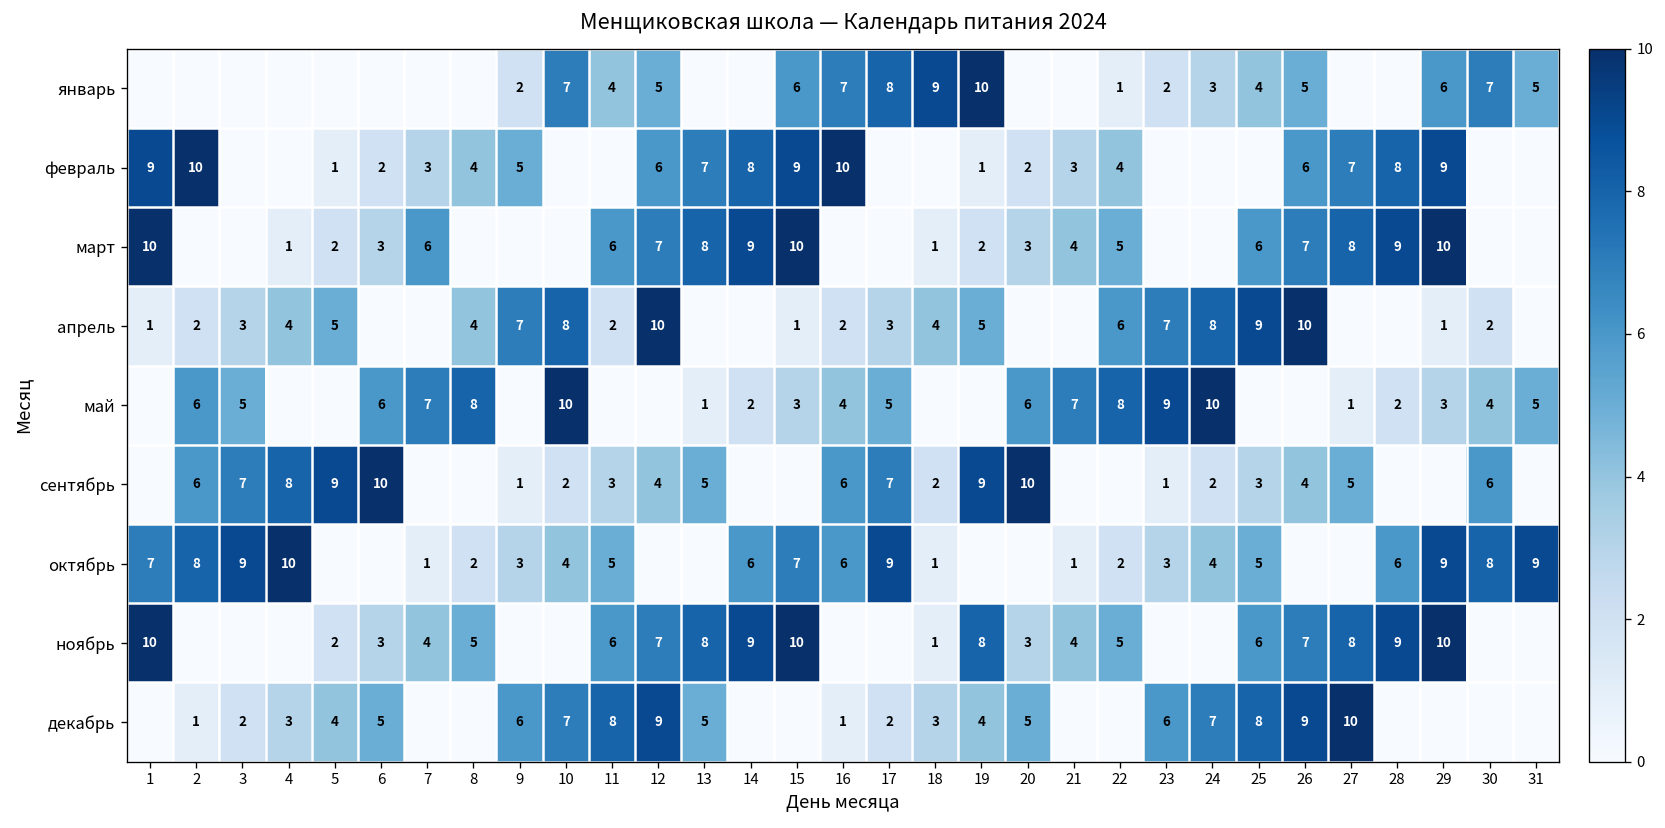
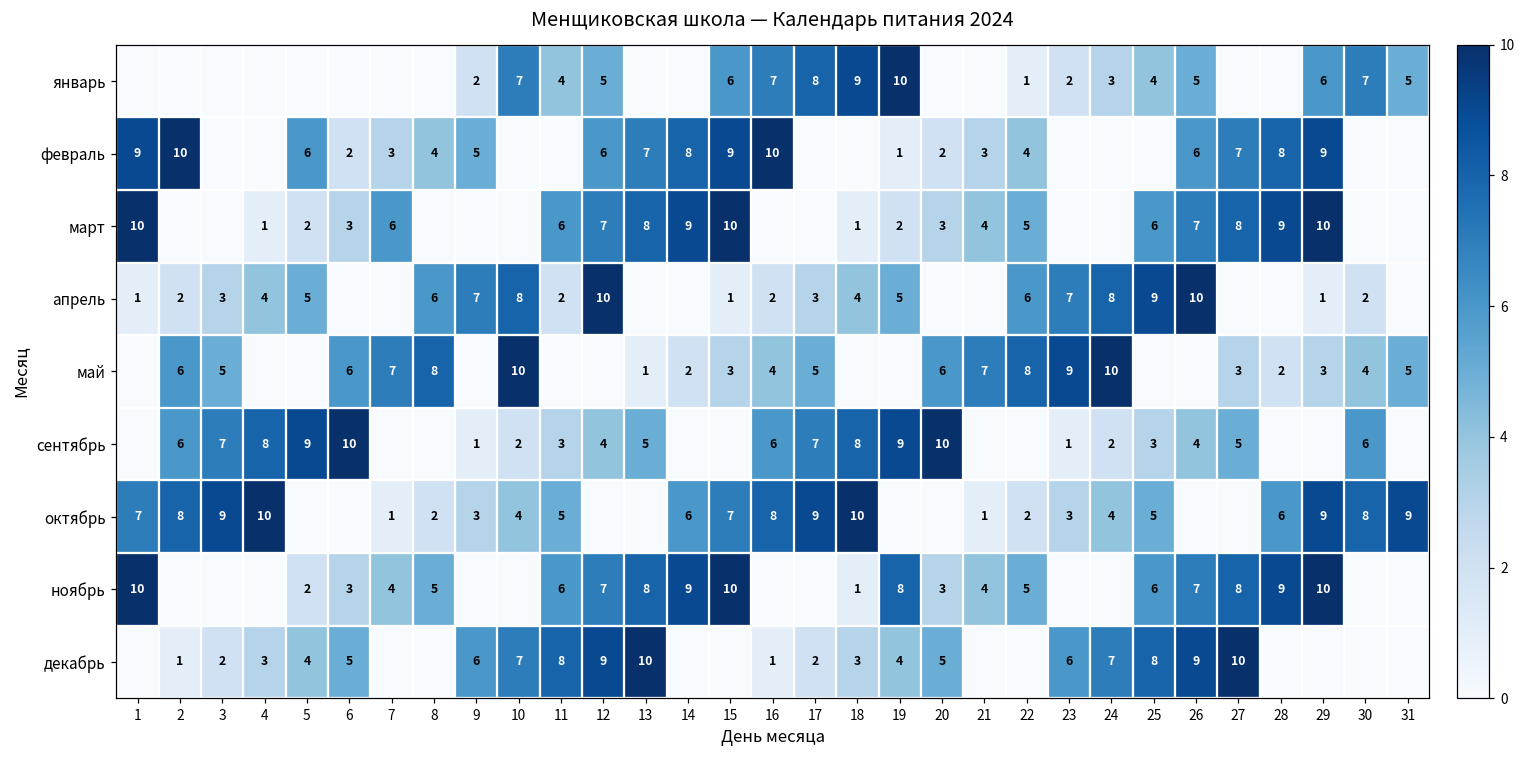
  {
    "январь": {
      "9": 2,
      "10": 7,
      "11": 4,
      "12": 5,
      "15": 6,
      "16": 7,
      "17": 8,
      "18": 9,
      "19": 10,
      "22": 1,
      "23": 2,
      "24": 3,
      "25": 4,
      "26": 5,
      "29": 6,
      "30": 7,
      "31": 5
    },
    "февраль": {
      "1": 9,
      "2": 10,
-     "5": 1,
+     "5": 6,
      "6": 2,
      "7": 3,
      "8": 4,
      "9": 5,
      "12": 6,
      "13": 7,
      "14": 8,
      "15": 9,
      "16": 10,
      "19": 1,
      "20": 2,
      "21": 3,
      "22": 4,
      "26": 6,
      "27": 7,
      "28": 8,
      "29": 9
    },
    "март": {
      "1": 10,
      "4": 1,
      "5": 2,
      "6": 3,
      "7": 6,
      "11": 6,
      "12": 7,
      "13": 8,
      "14": 9,
      "15": 10,
      "18": 1,
      "19": 2,
      "20": 3,
      "21": 4,
      "22": 5,
      "25": 6,
      "26": 7,
      "27": 8,
      "28": 9,
      "29": 10
    },
    "апрель": {
      "1": 1,
      "2": 2,
      "3": 3,
      "4": 4,
      "5": 5,
-     "8": 4,
+     "8": 6,
      "9": 7,
      "10": 8,
      "11": 2,
      "12": 10,
      "15": 1,
      "16": 2,
      "17": 3,
      "18": 4,
      "19": 5,
      "22": 6,
      "23": 7,
      "24": 8,
      "25": 9,
      "26": 10,
      "29": 1,
      "30": 2
    },
    "май": {
      "2": 6,
      "3": 5,
      "6": 6,
      "7": 7,
      "8": 8,
      "10": 10,
      "13": 1,
      "14": 2,
      "15": 3,
      "16": 4,
      "17": 5,
      "20": 6,
      "21": 7,
      "22": 8,
      "23": 9,
      "24": 10,
-     "27": 1,
+     "27": 3,
      "28": 2,
      "29": 3,
      "30": 4,
      "31": 5
    },
    "сентябрь": {
      "2": 6,
      "3": 7,
      "4": 8,
      "5": 9,
      "6": 10,
      "9": 1,
      "10": 2,
      "11": 3,
      "12": 4,
      "13": 5,
      "16": 6,
      "17": 7,
-     "18": 2,
+     "18": 8,
      "19": 9,
      "20": 10,
      "23": 1,
      "24": 2,
      "25": 3,
      "26": 4,
      "27": 5,
      "30": 6
    },
    "октябрь": {
      "1": 7,
      "2": 8,
      "3": 9,
      "4": 10,
      "7": 1,
      "8": 2,
      "9": 3,
      "10": 4,
      "11": 5,
      "14": 6,
      "15": 7,
-     "16": 6,
+     "16": 8,
      "17": 9,
-     "18": 1,
+     "18": 10,
      "21": 1,
      "22": 2,
      "23": 3,
      "24": 4,
      "25": 5,
      "28": 6,
      "29": 9,
      "30": 8,
      "31": 9
    },
    "ноябрь": {
      "1": 10,
      "5": 2,
      "6": 3,
      "7": 4,
      "8": 5,
      "11": 6,
      "12": 7,
      "13": 8,
      "14": 9,
      "15": 10,
      "18": 1,
      "19": 8,
      "20": 3,
      "21": 4,
      "22": 5,
      "25": 6,
      "26": 7,
      "27": 8,
      "28": 9,
      "29": 10
    },
    "декабрь": {
      "2": 1,
      "3": 2,
      "4": 3,
      "5": 4,
      "6": 5,
      "9": 6,
      "10": 7,
      "11": 8,
      "12": 9,
-     "13": 5,
+     "13": 10,
      "16": 1,
      "17": 2,
      "18": 3,
      "19": 4,
      "20": 5,
      "23": 6,
      "24": 7,
      "25": 8,
      "26": 9,
      "27": 10
    }
  }
